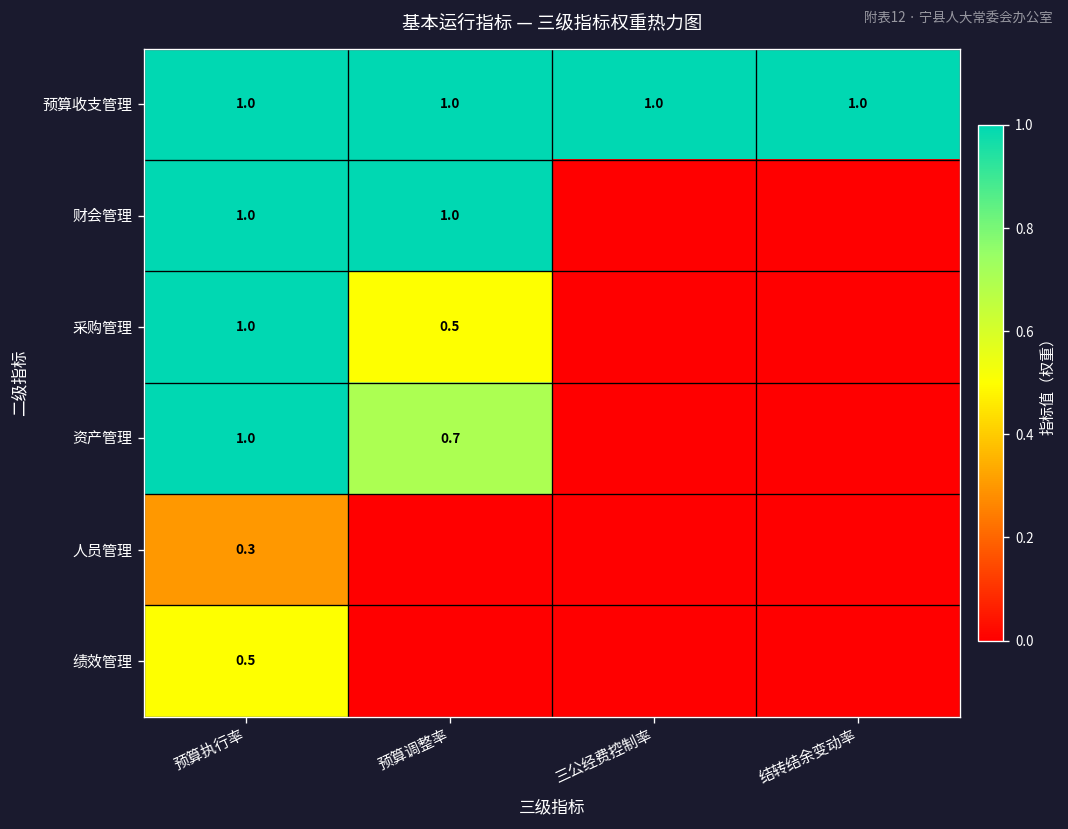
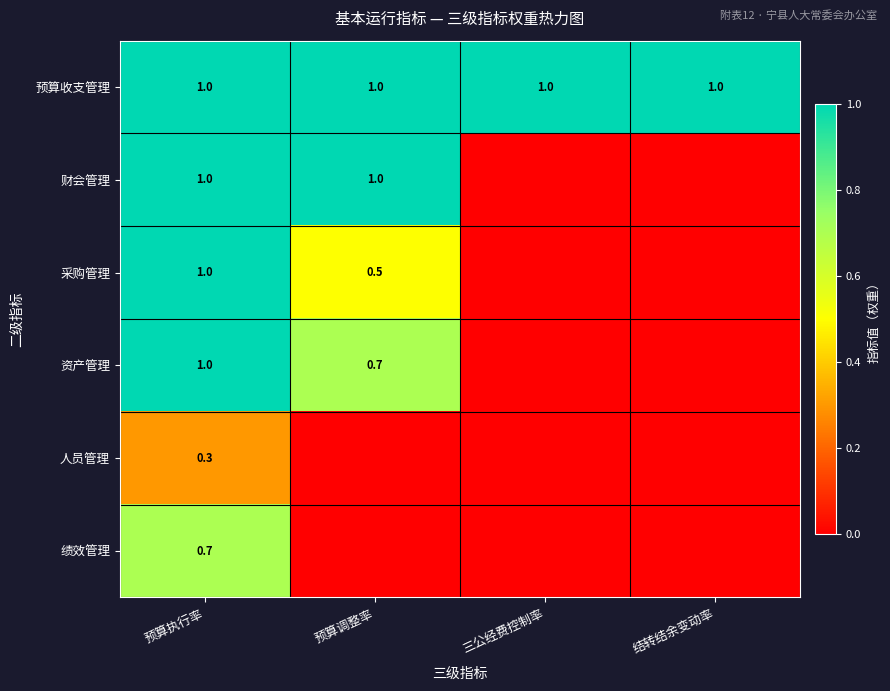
  {
    "预算收支管理": {
      "预算执行率": 1.0,
      "预算调整率": 1.0,
      "三公经费控制率": 1.0,
      "结转结余变动率": 1.0
    },
    "财会管理": {
      "预算执行率": 1.0,
      "预算调整率": 1.0
    },
    "采购管理": {
      "预算执行率": 1.0,
      "预算调整率": 0.5
    },
    "资产管理": {
      "预算执行率": 1.0,
      "预算调整率": 0.7
    },
    "人员管理": {
      "预算执行率": 0.3
    },
    "绩效管理": {
-     "预算执行率": 0.5
+     "预算执行率": 0.7
    }
  }
